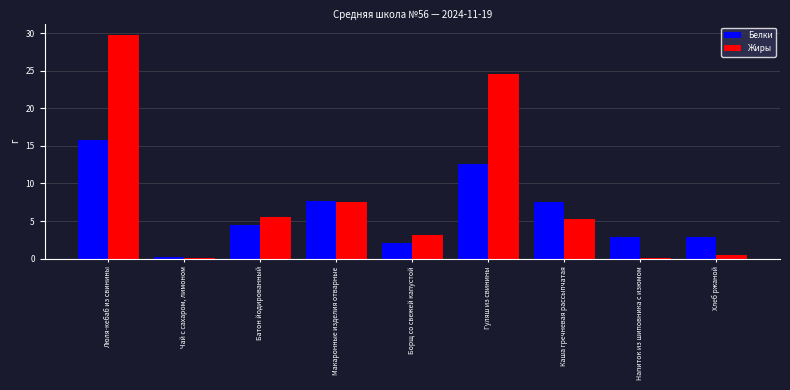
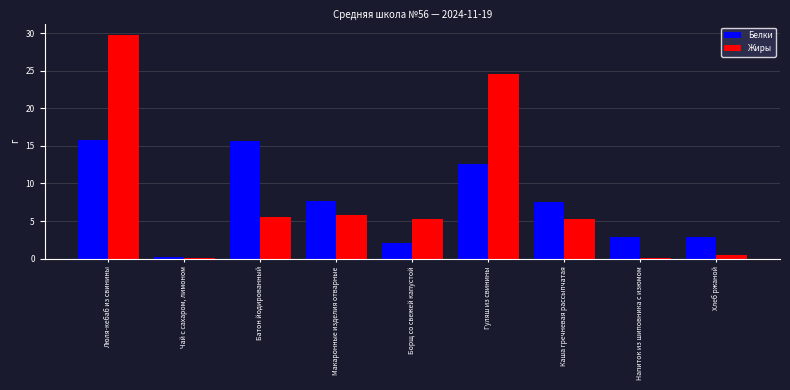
  {
    "Белки": {
      "Люля-кебаб из свинины": 16,
-     "Батон йодированный": 5,
+     "Батон йодированный": 16,
      "Макаронные изделия отварные": 8,
      "Борщ со свежей капустой": 2,
      "Гуляш из свинины": 13,
      "Каша гречневая рассыпчатая": 8,
      "Напиток из шиповника с изюмом": 3,
      "Хлеб ржаной": 3
    },
    "Жиры": {
      "Люля-кебаб из свинины": 30,
      "Батон йодированный": 6,
-     "Макаронные изделия отварные": 8,
-     "Борщ со свежей капустой": 3,
+     "Макаронные изделия отварные": 6,
+     "Борщ со свежей капустой": 5,
      "Гуляш из свинины": 25,
      "Каша гречневая рассыпчатая": 5,
      "Хлеб ржаной": 0
    }
  }
